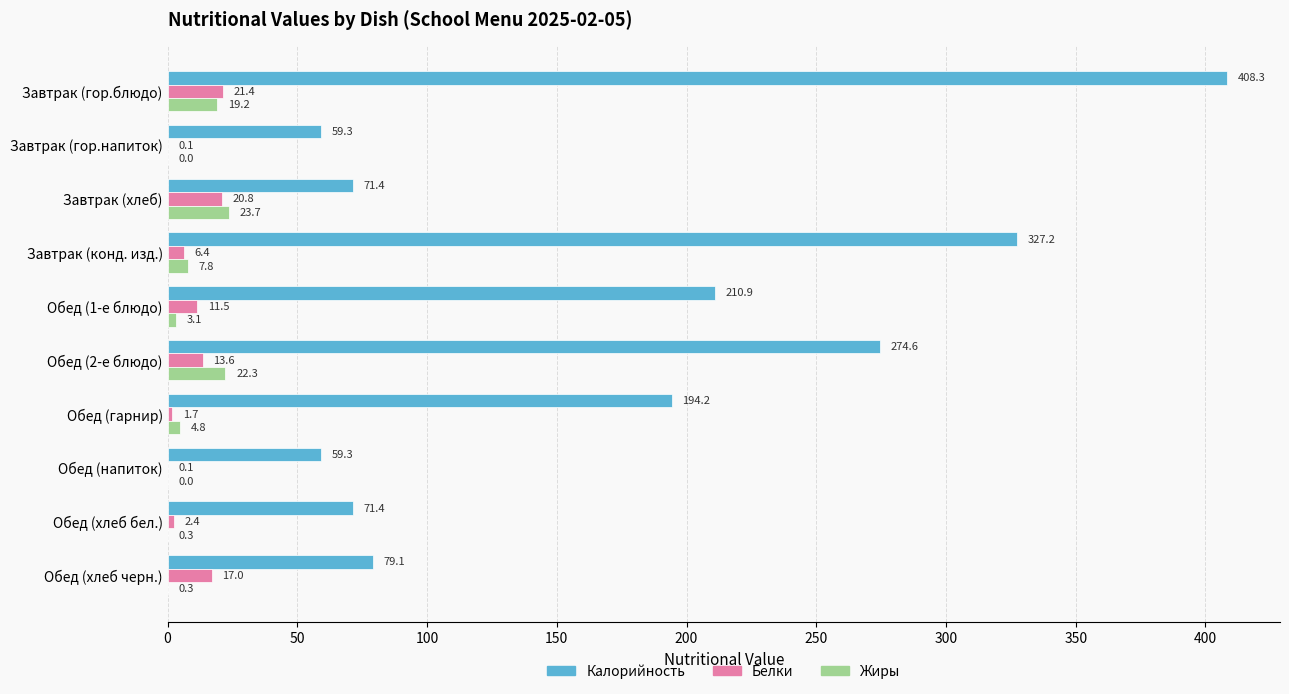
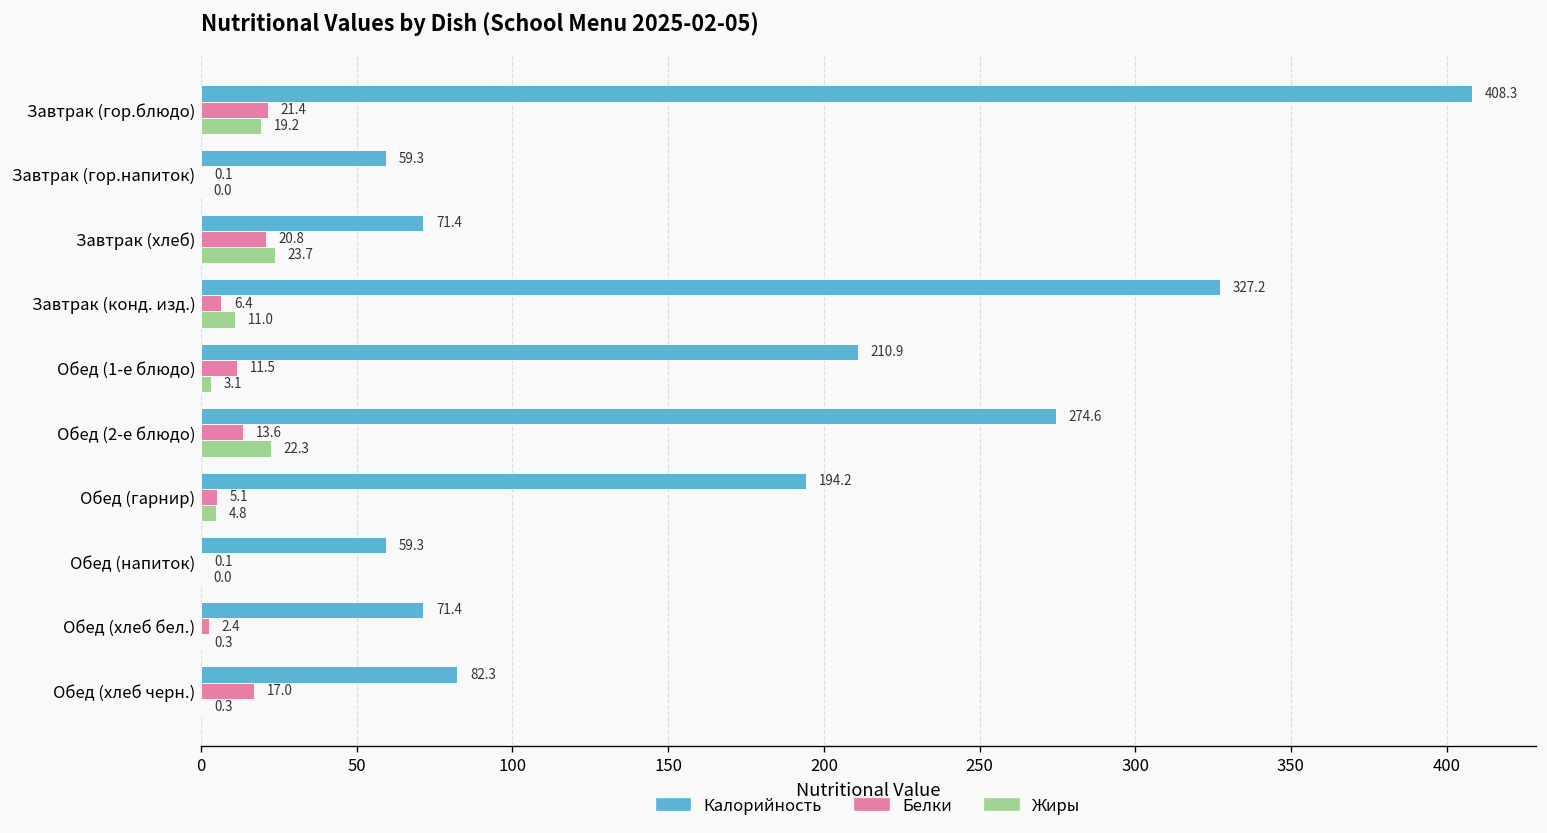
  {
    "Калорийность": {
      "Завтрак (гор.блюдо)": 408.3,
      "Завтрак (гор.напиток)": 59.3,
      "Завтрак (хлеб)": 71.4,
      "Завтрак (конд. изд.)": 327.2,
      "Обед (1-е блюдо)": 210.9,
      "Обед (2-е блюдо)": 274.6,
      "Обед (гарнир)": 194.2,
      "Обед (напиток)": 59.3,
      "Обед (хлеб бел.)": 71.4,
-     "Обед (хлеб черн.)": 79.1
+     "Обед (хлеб черн.)": 82.3
    },
    "Белки": {
      "Завтрак (гор.блюдо)": 21.4,
      "Завтрак (гор.напиток)": 0.1,
      "Завтрак (хлеб)": 20.8,
      "Завтрак (конд. изд.)": 6.4,
      "Обед (1-е блюдо)": 11.5,
      "Обед (2-е блюдо)": 13.6,
-     "Обед (гарнир)": 1.7,
+     "Обед (гарнир)": 5.1,
      "Обед (напиток)": 0.1,
      "Обед (хлеб бел.)": 2.4,
      "Обед (хлеб черн.)": 17.0
    },
    "Жиры": {
      "Завтрак (гор.блюдо)": 19.2,
      "Завтрак (гор.напиток)": 0.0,
      "Завтрак (хлеб)": 23.7,
-     "Завтрак (конд. изд.)": 7.8,
+     "Завтрак (конд. изд.)": 11.0,
      "Обед (1-е блюдо)": 3.1,
      "Обед (2-е блюдо)": 22.3,
      "Обед (гарнир)": 4.8,
      "Обед (напиток)": 0.0,
      "Обед (хлеб бел.)": 0.3,
      "Обед (хлеб черн.)": 0.3
    }
  }
